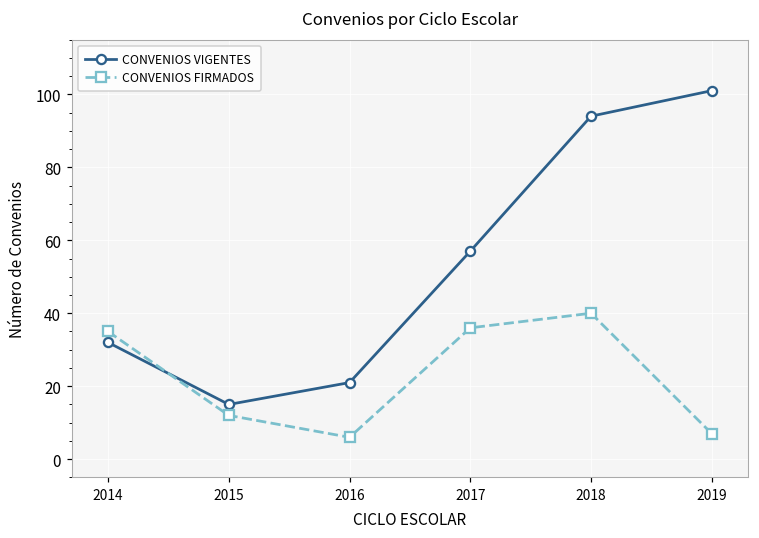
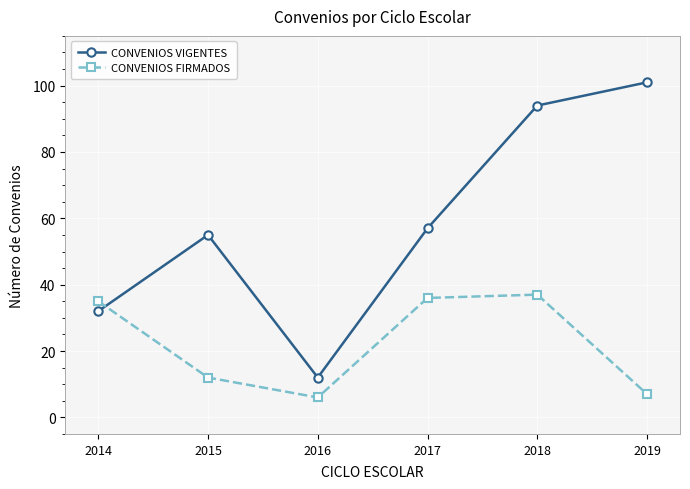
  {
    "CONVENIOS VIGENTES": {
      "2014": 32,
-     "2015": 15,
-     "2016": 21,
+     "2015": 55,
+     "2016": 12,
      "2017": 57,
      "2018": 94,
      "2019": 101
    },
    "CONVENIOS FIRMADOS": {
      "2014": 35,
      "2015": 12,
      "2016": 6,
      "2017": 36,
-     "2018": 40,
+     "2018": 37,
      "2019": 7
    }
  }
